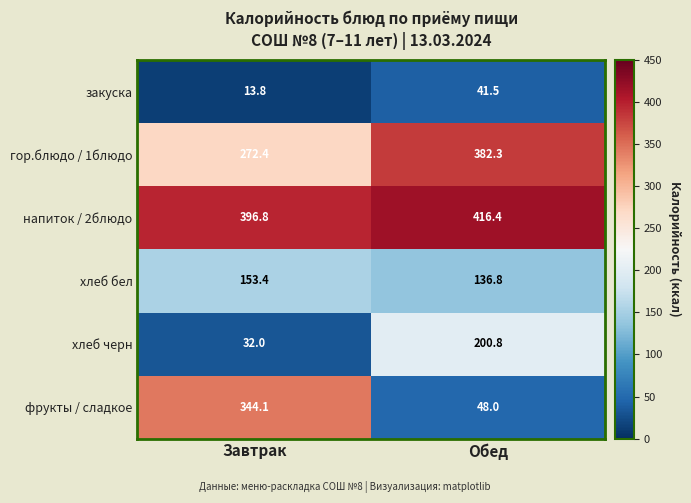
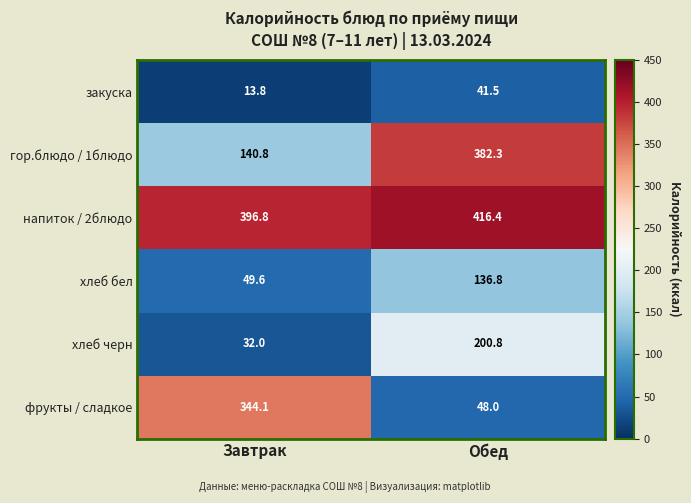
  {
    "закуска": {
      "Завтрак": 13.8,
      "Обед": 41.5
    },
    "гор.блюдо / 1блюдо": {
-     "Завтрак": 272.4,
+     "Завтрак": 140.8,
      "Обед": 382.3
    },
    "напиток / 2блюдо": {
      "Завтрак": 396.8,
      "Обед": 416.4
    },
    "хлеб бел": {
-     "Завтрак": 153.4,
+     "Завтрак": 49.6,
      "Обед": 136.8
    },
    "хлеб черн": {
      "Завтрак": 32.0,
      "Обед": 200.8
    },
    "фрукты / сладкое": {
      "Завтрак": 344.1,
      "Обед": 48.0
    }
  }
